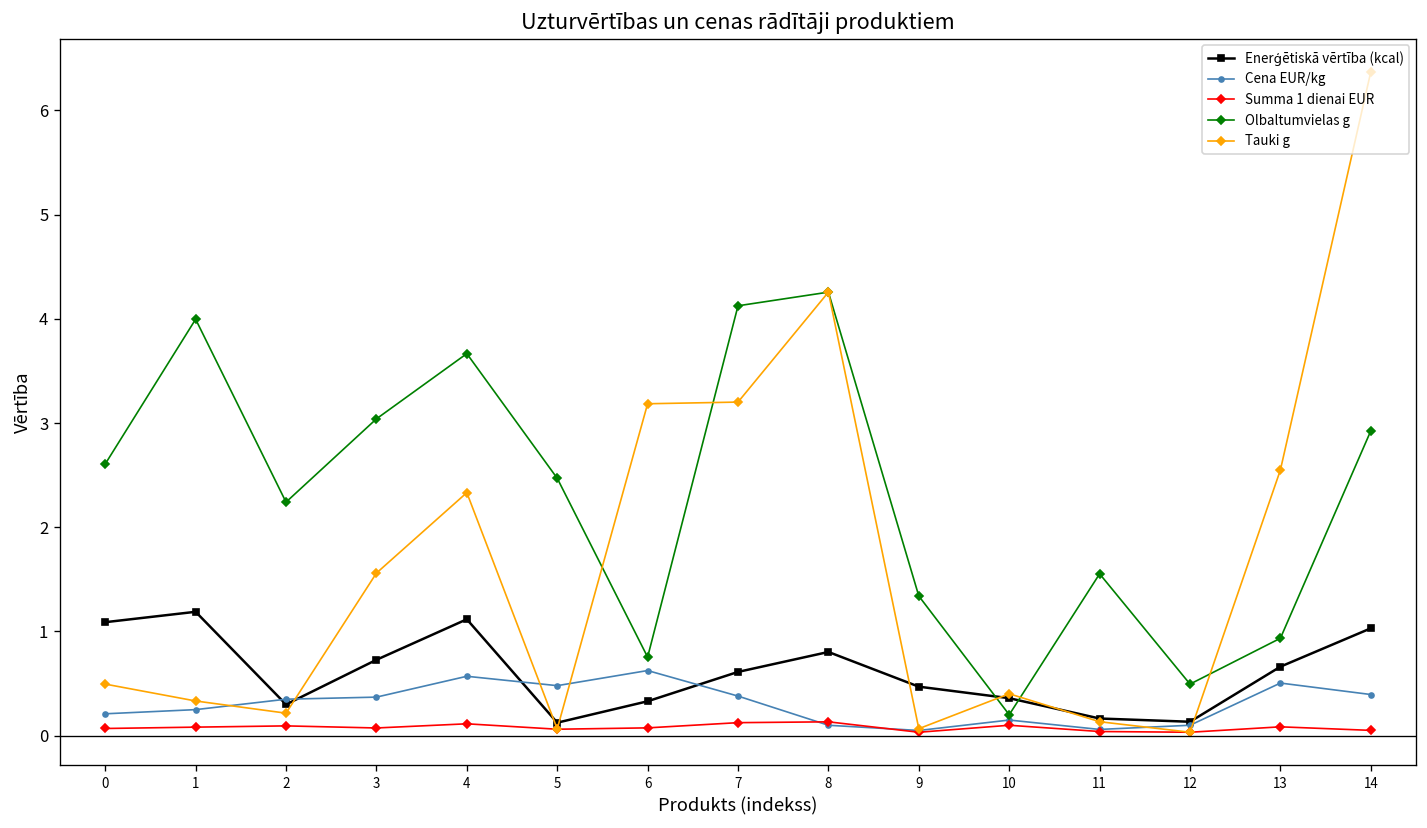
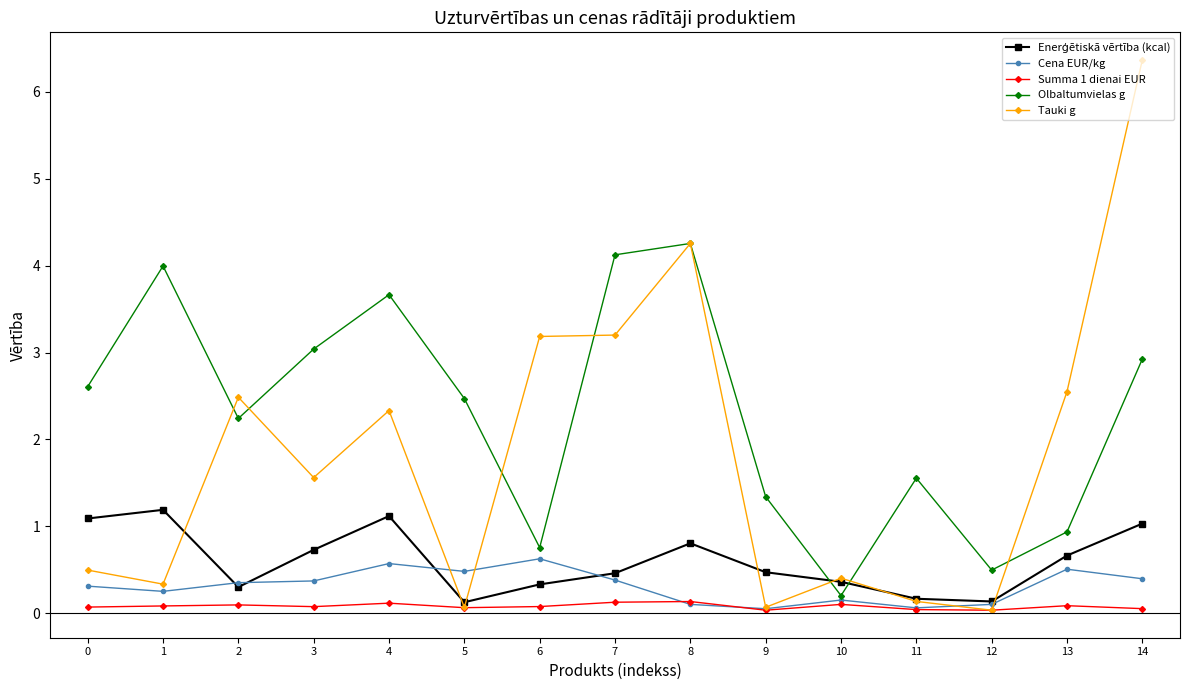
  {
    "Enerģētiskā vērtība (kcal)": {
      "0": 1.1,
      "1": 1.2,
      "2": 0.3,
      "3": 0.7,
      "4": 1.1,
      "5": 0.1,
      "6": 0.3,
-     "7": 0.6,
+     "7": 0.5,
      "8": 0.8,
      "9": 0.5,
      "10": 0.4,
      "11": 0.2,
      "12": 0.1,
      "13": 0.7,
      "14": 1.0
    },
    "Cena EUR/kg": {
-     "0": 0.2,
+     "0": 0.3,
      "1": 0.3,
      "2": 0.4,
      "3": 0.4,
      "4": 0.6,
      "5": 0.5,
      "6": 0.6,
      "7": 0.4,
      "8": 0.1,
      "10": 0.2,
      "12": 0.1,
      "13": 0.5,
      "14": 0.4
    },
    "Summa 1 dienai EUR": {
      "0": 0.1,
      "1": 0.1,
      "2": 0.1,
      "3": 0.1,
      "4": 0.1,
      "6": 0.1,
      "7": 0.1,
      "8": 0.1,
      "10": 0.1,
      "13": 0.1,
      "14": 0.1
    },
    "Olbaltumvielas g": {
      "0": 2.6,
      "1": 4.0,
      "2": 2.2,
      "3": 3.0,
      "4": 3.7,
      "5": 2.5,
      "6": 0.8,
      "7": 4.1,
      "9": 1.3,
      "10": 0.2,
      "11": 1.6,
      "12": 0.5,
      "13": 0.9,
      "14": 2.9
    },
    "Tauki g": {
      "0": 0.5,
      "1": 0.3,
-     "2": 0.2,
+     "2": 2.5,
      "3": 1.6,
      "4": 2.3,
      "6": 3.2,
      "7": 3.2,
      "10": 0.4,
      "11": 0.1,
      "13": 2.6
    }
  }
